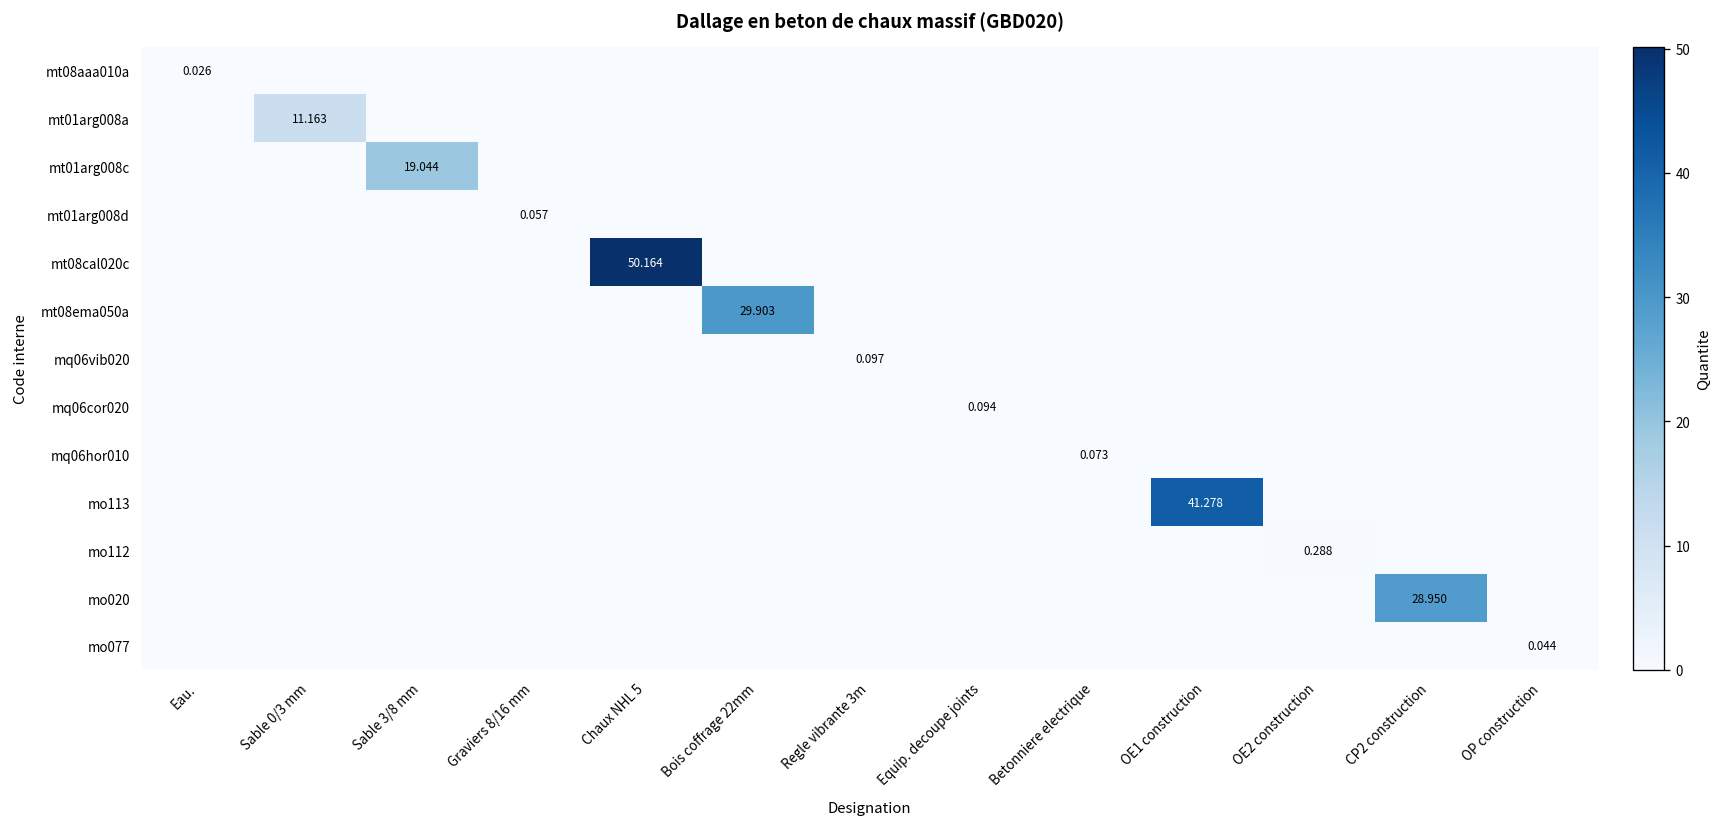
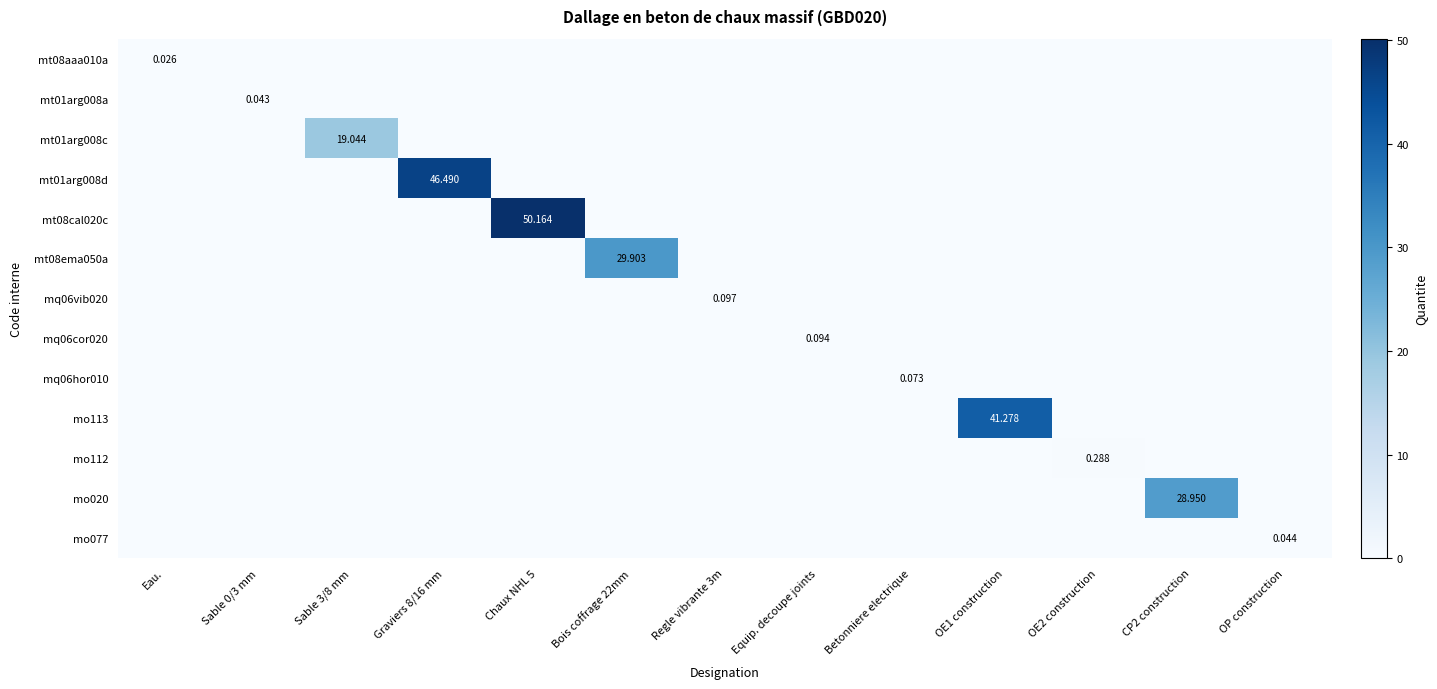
  {
    "mt08aaa010a": {
      "Eau.": 0.026
    },
    "mt01arg008a": {
-     "Sable 0/3 mm": 11.163
+     "Sable 0/3 mm": 0.043
    },
    "mt01arg008c": {
      "Sable 3/8 mm": 19.044
    },
    "mt01arg008d": {
-     "Graviers 8/16 mm": 0.057
+     "Graviers 8/16 mm": 46.490
    },
    "mt08cal020c": {
      "Chaux NHL 5": 50.164
    },
    "mt08ema050a": {
      "Bois coffrage 22mm": 29.903
    },
    "mq06vib020": {
      "Regle vibrante 3m": 0.097
    },
    "mq06cor020": {
      "Equip. decoupe joints": 0.094
    },
    "mq06hor010": {
      "Betonniere electrique": 0.073
    },
    "mo113": {
      "OE1 construction": 41.278
    },
    "mo112": {
      "OE2 construction": 0.288
    },
    "mo020": {
      "CP2 construction": 28.950
    },
    "mo077": {
      "OP construction": 0.044
    }
  }
